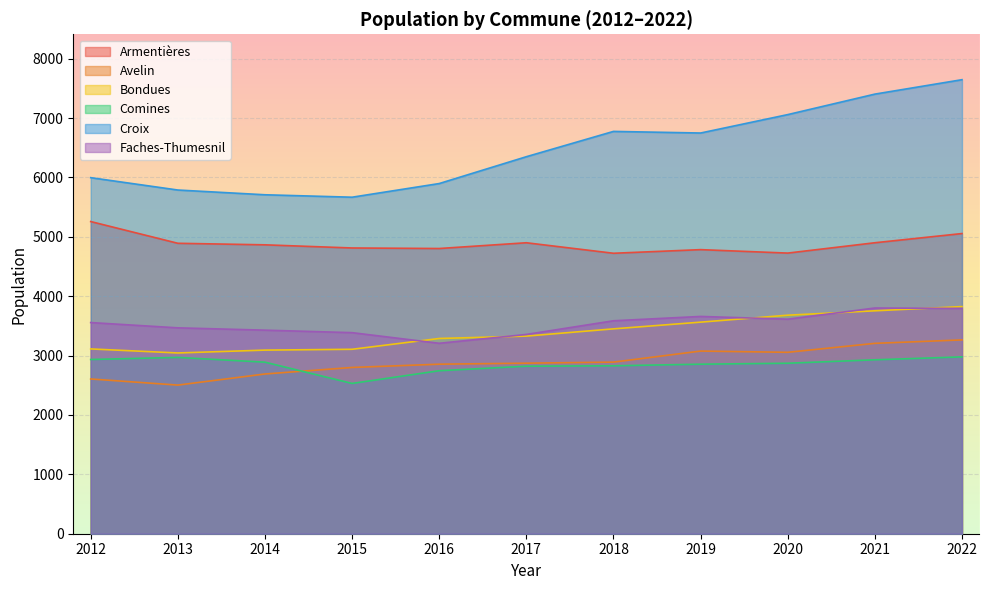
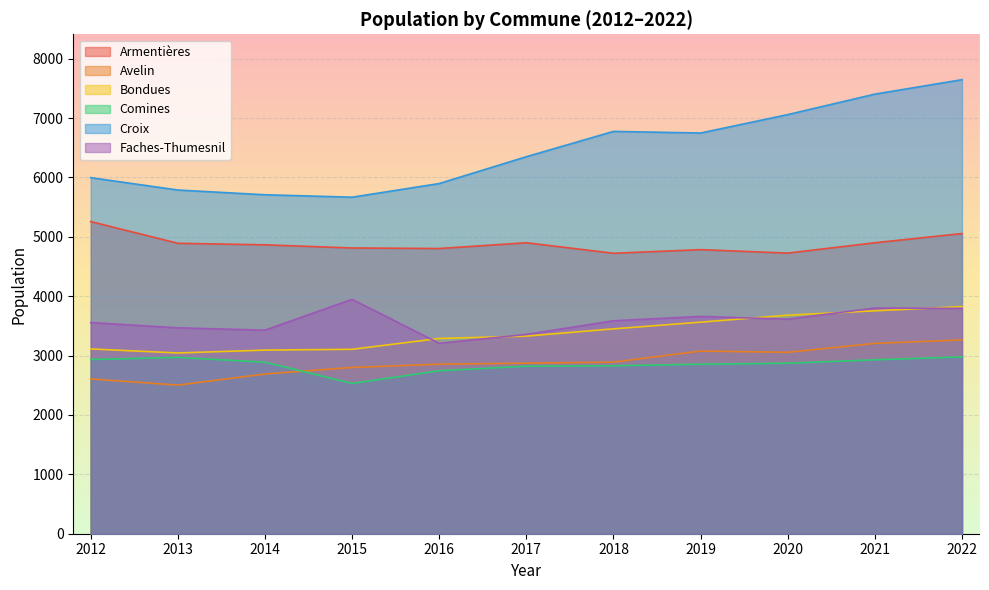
  {
    "Comines": {
      "2012": 2900,
      "2013": 3000,
      "2014": 2900,
      "2015": 2500,
      "2016": 2700,
      "2017": 2800,
      "2018": 2800,
      "2019": 2900,
      "2020": 2900,
      "2021": 2900,
      "2022": 3000
    },
    "Croix": {
      "2012": 6000,
      "2013": 5800,
      "2014": 5700,
      "2015": 5700,
      "2016": 5900,
      "2017": 6300,
      "2018": 6800,
      "2019": 6700,
      "2020": 7100,
      "2021": 7400,
      "2022": 7600
    },
    "Faches-Thumesnil": {
      "2012": 3600,
      "2013": 3500,
      "2014": 3400,
-     "2015": 3400,
+     "2015": 3900,
      "2016": 3200,
      "2018": 3600,
      "2019": 3700,
      "2020": 3600,
      "2021": 3800
    }
  }
